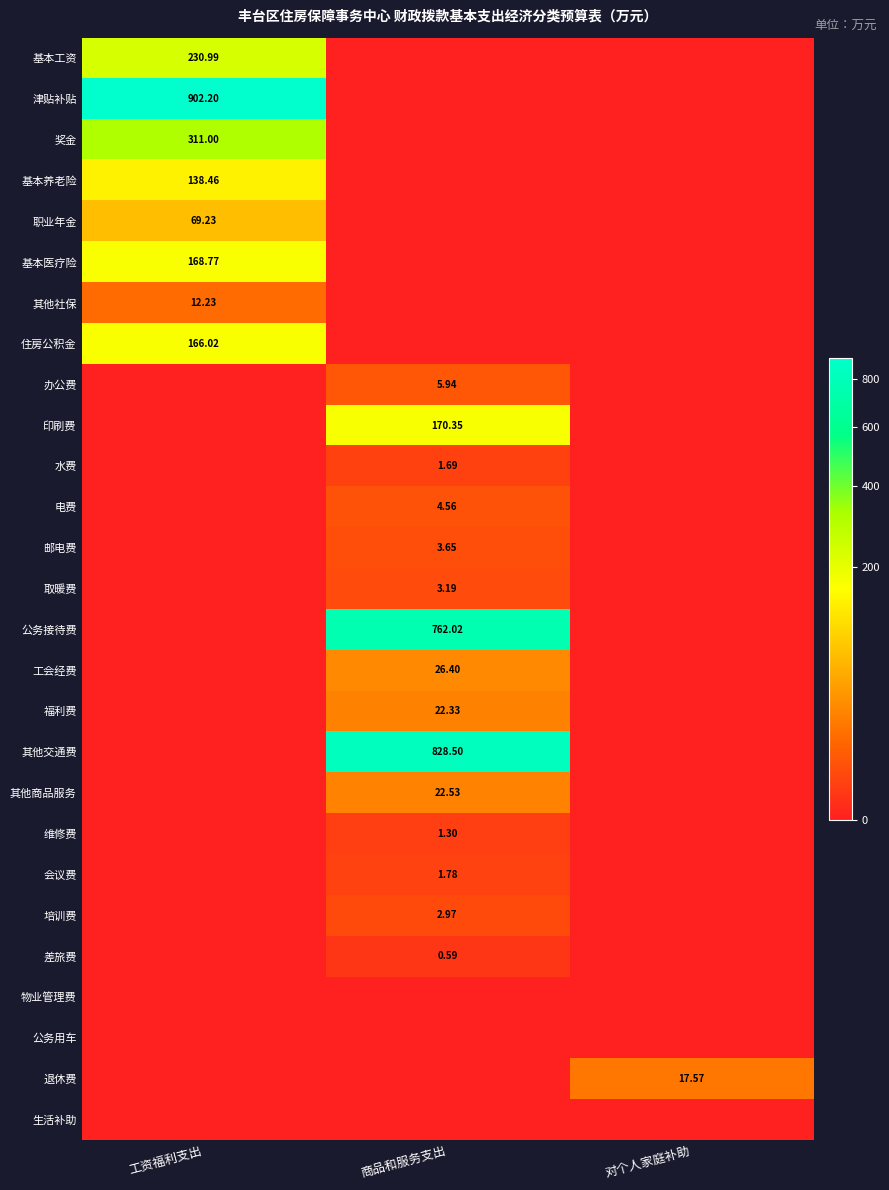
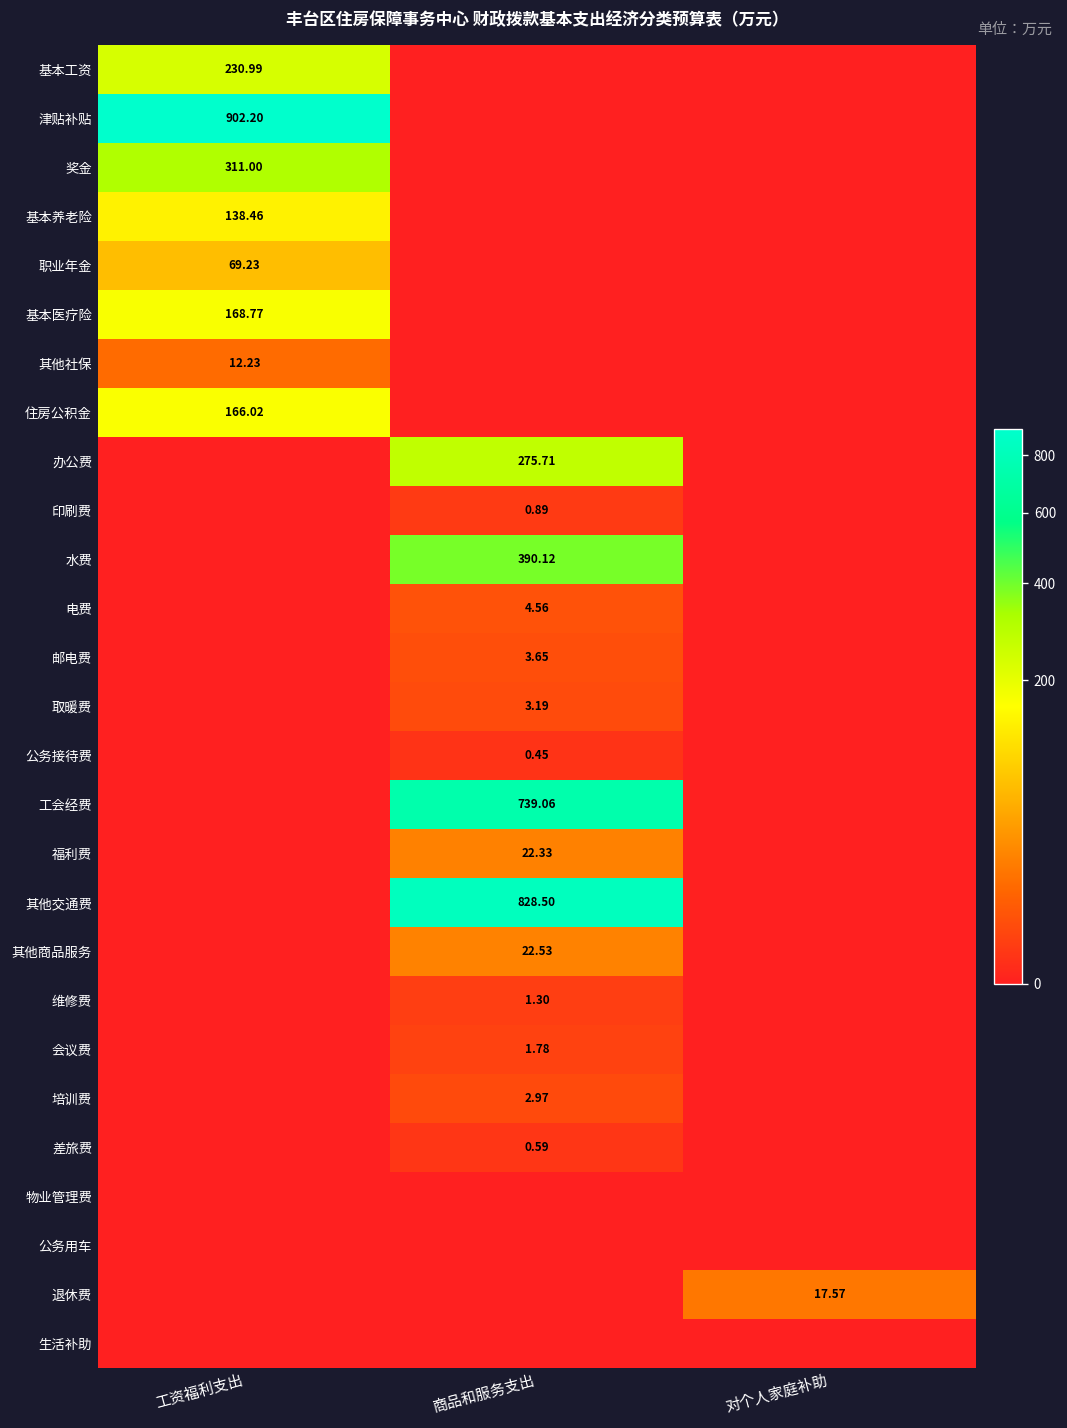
  {
    "基本工资": {
      "工资福利支出": 230.99
    },
    "津贴补贴": {
      "工资福利支出": 902.20
    },
    "奖金": {
      "工资福利支出": 311.00
    },
    "基本养老险": {
      "工资福利支出": 138.46
    },
    "职业年金": {
      "工资福利支出": 69.23
    },
    "基本医疗险": {
      "工资福利支出": 168.77
    },
    "其他社保": {
      "工资福利支出": 12.23
    },
    "住房公积金": {
      "工资福利支出": 166.02
    },
    "办公费": {
-     "商品和服务支出": 5.94
+     "商品和服务支出": 275.71
    },
    "印刷费": {
-     "商品和服务支出": 170.35
+     "商品和服务支出": 0.89
    },
    "水费": {
-     "商品和服务支出": 1.69
+     "商品和服务支出": 390.12
    },
    "电费": {
      "商品和服务支出": 4.56
    },
    "邮电费": {
      "商品和服务支出": 3.65
    },
    "取暖费": {
      "商品和服务支出": 3.19
    },
    "公务接待费": {
-     "商品和服务支出": 762.02
+     "商品和服务支出": 0.45
    },
    "工会经费": {
-     "商品和服务支出": 26.40
+     "商品和服务支出": 739.06
    },
    "福利费": {
      "商品和服务支出": 22.33
    },
    "其他交通费": {
      "商品和服务支出": 828.50
    },
    "其他商品服务": {
      "商品和服务支出": 22.53
    },
    "维修费": {
      "商品和服务支出": 1.30
    },
    "会议费": {
      "商品和服务支出": 1.78
    },
    "培训费": {
      "商品和服务支出": 2.97
    },
    "差旅费": {
      "商品和服务支出": 0.59
    },
    "退休费": {
      "对个人家庭补助": 17.57
    }
  }
